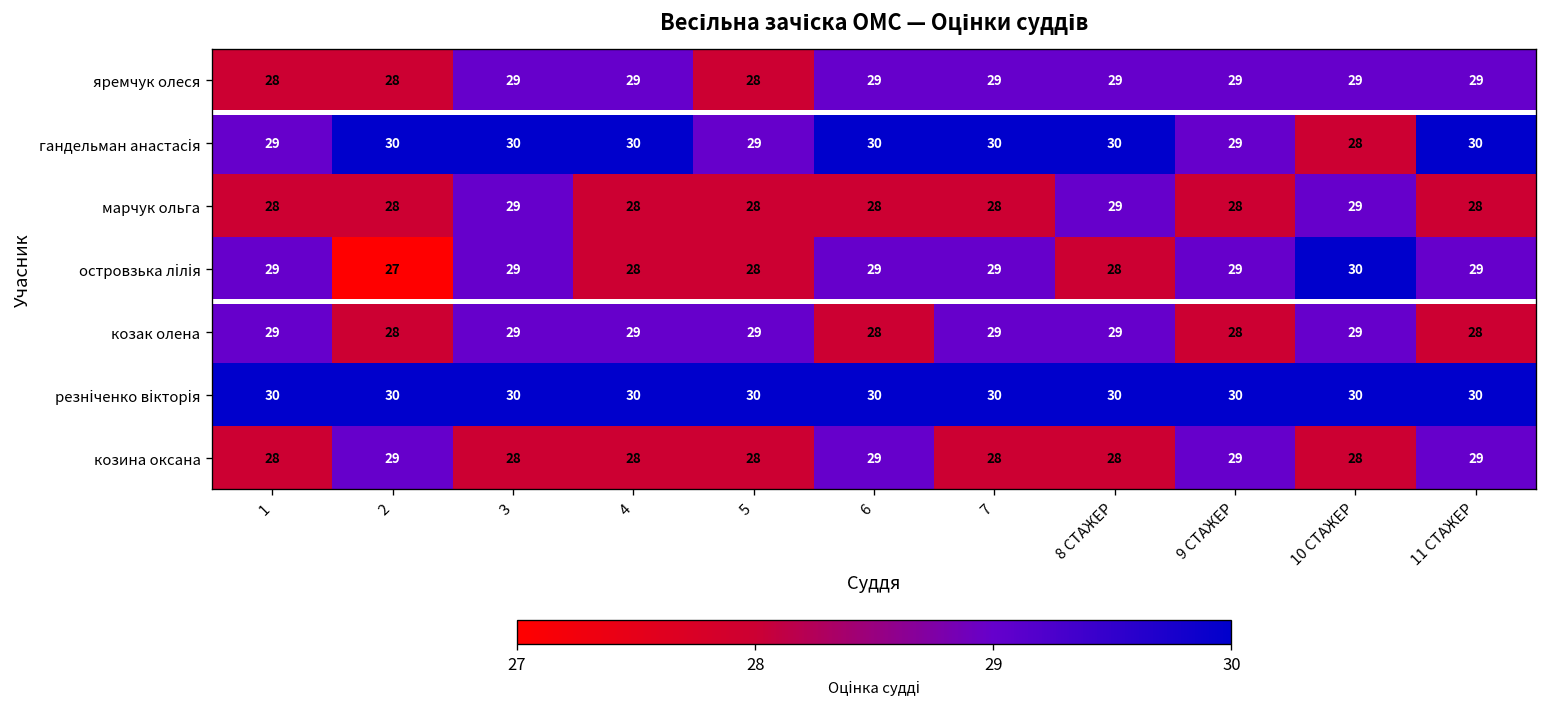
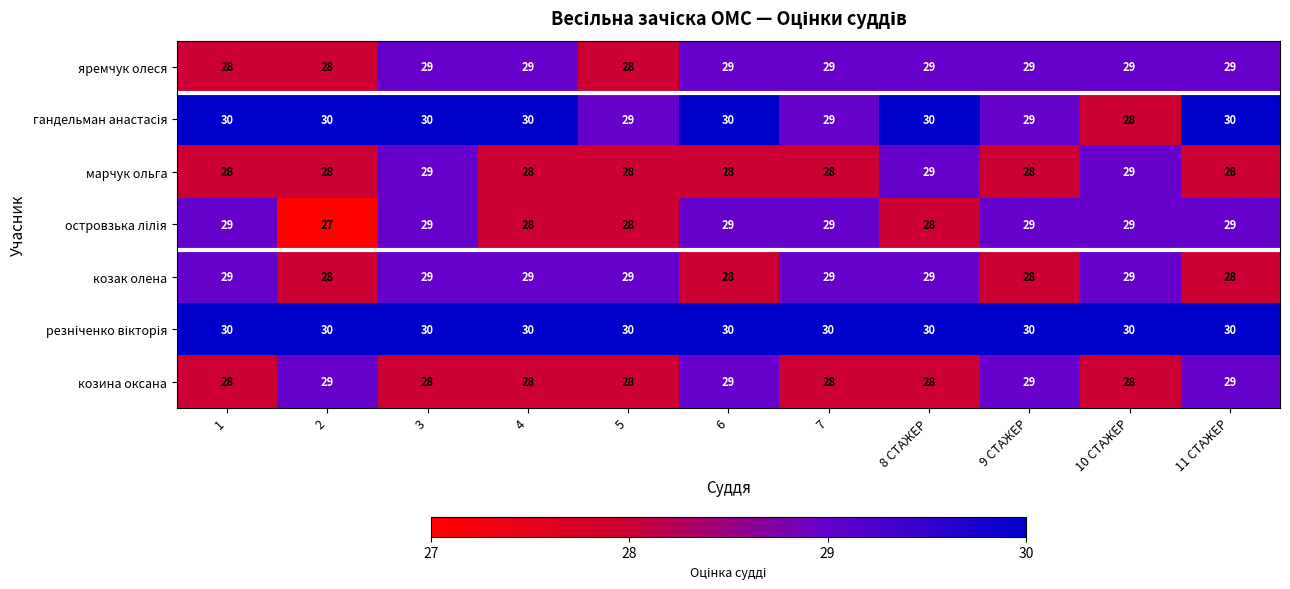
  {
    "яремчук олеся": {
      "1": 28,
      "2": 28,
      "3": 29,
      "4": 29,
      "5": 28,
      "6": 29,
      "7": 29,
      "8 СТАЖЕР": 29,
      "9 СТАЖЕР": 29,
      "10 СТАЖЕР": 29,
      "11 СТАЖЕР": 29
    },
    "гандельман анастасія": {
-     "1": 29,
+     "1": 30,
      "2": 30,
      "3": 30,
      "4": 30,
      "5": 29,
      "6": 30,
-     "7": 30,
+     "7": 29,
      "8 СТАЖЕР": 30,
      "9 СТАЖЕР": 29,
      "10 СТАЖЕР": 28,
      "11 СТАЖЕР": 30
    },
    "марчук ольга": {
      "1": 28,
      "2": 28,
      "3": 29,
      "4": 28,
      "5": 28,
      "6": 28,
      "7": 28,
      "8 СТАЖЕР": 29,
      "9 СТАЖЕР": 28,
      "10 СТАЖЕР": 29,
      "11 СТАЖЕР": 28
    },
    "островзька лілія": {
      "1": 29,
      "2": 27,
      "3": 29,
      "4": 28,
      "5": 28,
      "6": 29,
      "7": 29,
      "8 СТАЖЕР": 28,
      "9 СТАЖЕР": 29,
-     "10 СТАЖЕР": 30,
+     "10 СТАЖЕР": 29,
      "11 СТАЖЕР": 29
    },
    "козак олена": {
      "1": 29,
      "2": 28,
      "3": 29,
      "4": 29,
      "5": 29,
      "6": 28,
      "7": 29,
      "8 СТАЖЕР": 29,
      "9 СТАЖЕР": 28,
      "10 СТАЖЕР": 29,
      "11 СТАЖЕР": 28
    },
    "резніченко вікторія": {
      "1": 30,
      "2": 30,
      "3": 30,
      "4": 30,
      "5": 30,
      "6": 30,
      "7": 30,
      "8 СТАЖЕР": 30,
      "9 СТАЖЕР": 30,
      "10 СТАЖЕР": 30,
      "11 СТАЖЕР": 30
    },
    "козина оксана": {
      "1": 28,
      "2": 29,
      "3": 28,
      "4": 28,
      "5": 28,
      "6": 29,
      "7": 28,
      "8 СТАЖЕР": 28,
      "9 СТАЖЕР": 29,
      "10 СТАЖЕР": 28,
      "11 СТАЖЕР": 29
    }
  }
